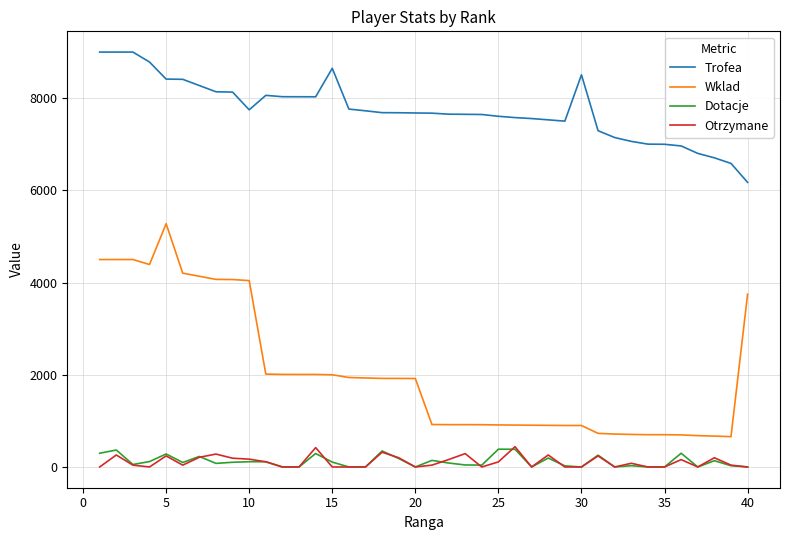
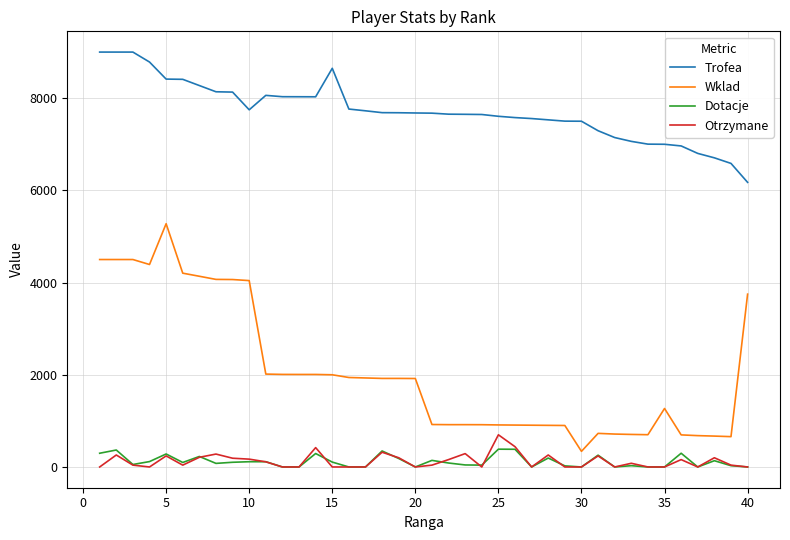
  {
    "Trofea": {
      "5": 8400,
      "10": 7700,
      "15": 8600,
      "20": 7700,
      "25": 7600,
-     "30": 8500,
+     "30": 7500,
      "35": 7000,
      "40": 6200
    },
    "Wklad": {
      "5": 5300,
      "10": 4000,
      "15": 2000,
      "20": 1900,
      "25": 900,
-     "30": 900,
-     "35": 700,
+     "30": 300,
+     "35": 1300,
      "40": 3700
    },
    "Dotacje": {
      "10": 100,
      "15": 100,
      "25": 400
    },
    "Otrzymane": {
      "10": 200,
      "15": 0,
-     "25": 100
+     "25": 700
    }
  }
